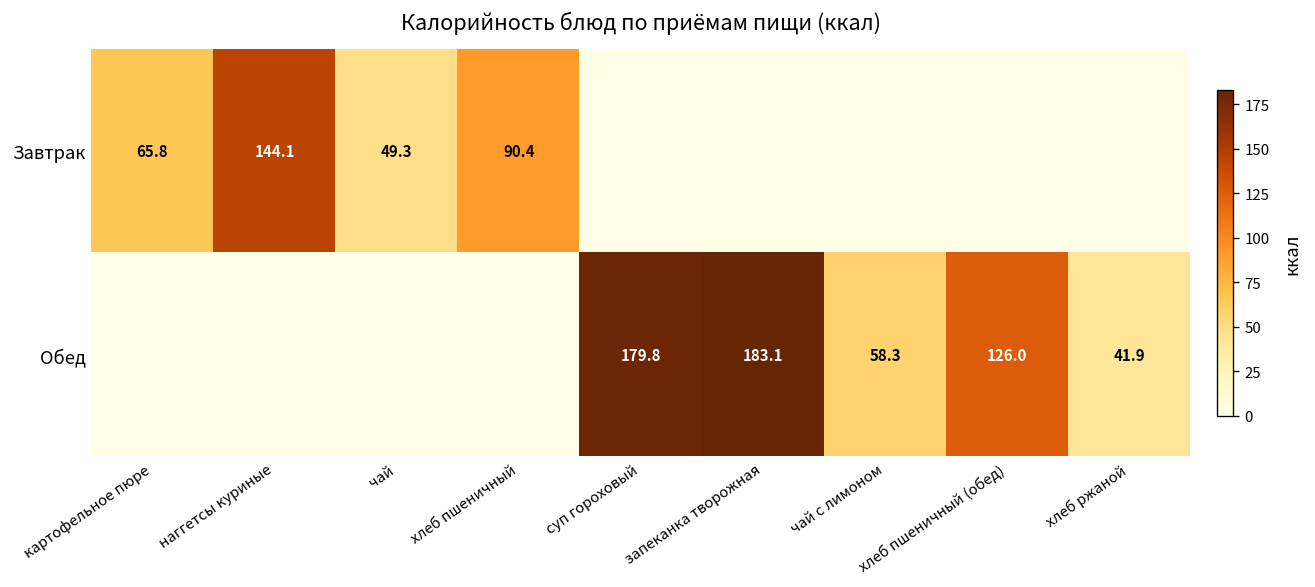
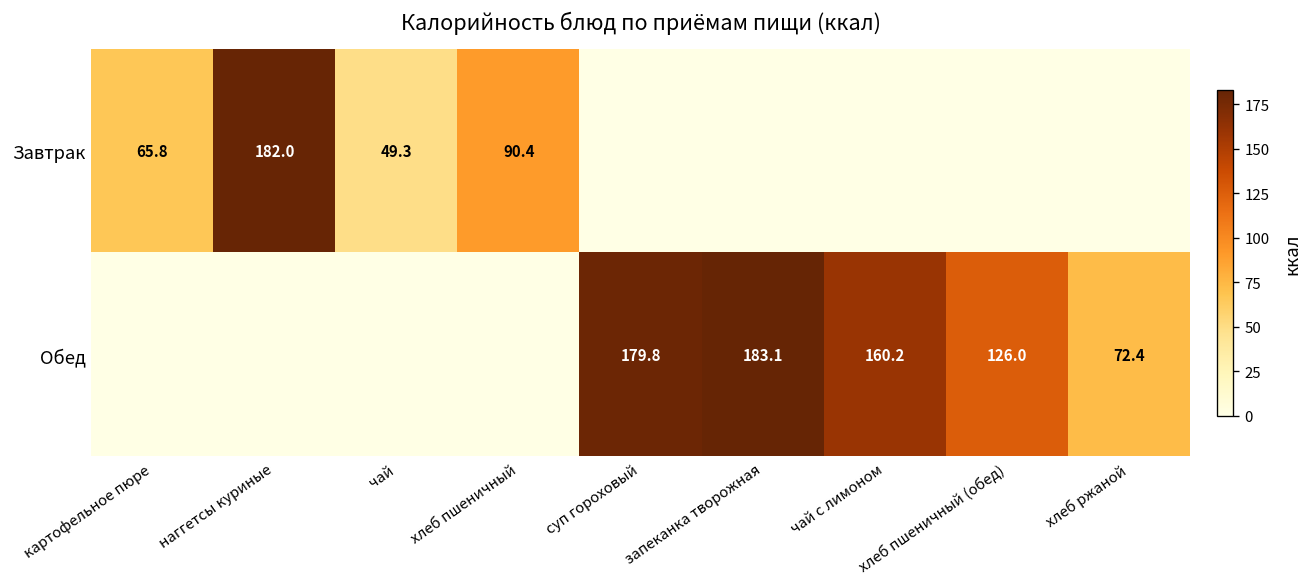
  {
    "Завтрак": {
      "картофельное пюре": 65.8,
-     "наггетсы куриные": 144.1,
+     "наггетсы куриные": 182.0,
      "чай": 49.3,
      "хлеб пшеничный": 90.4
    },
    "Обед": {
      "суп гороховый": 179.8,
      "запеканка творожная": 183.1,
-     "чай с лимоном": 58.3,
+     "чай с лимоном": 160.2,
      "хлеб пшеничный (обед)": 126.0,
-     "хлеб ржаной": 41.9
+     "хлеб ржаной": 72.4
    }
  }
